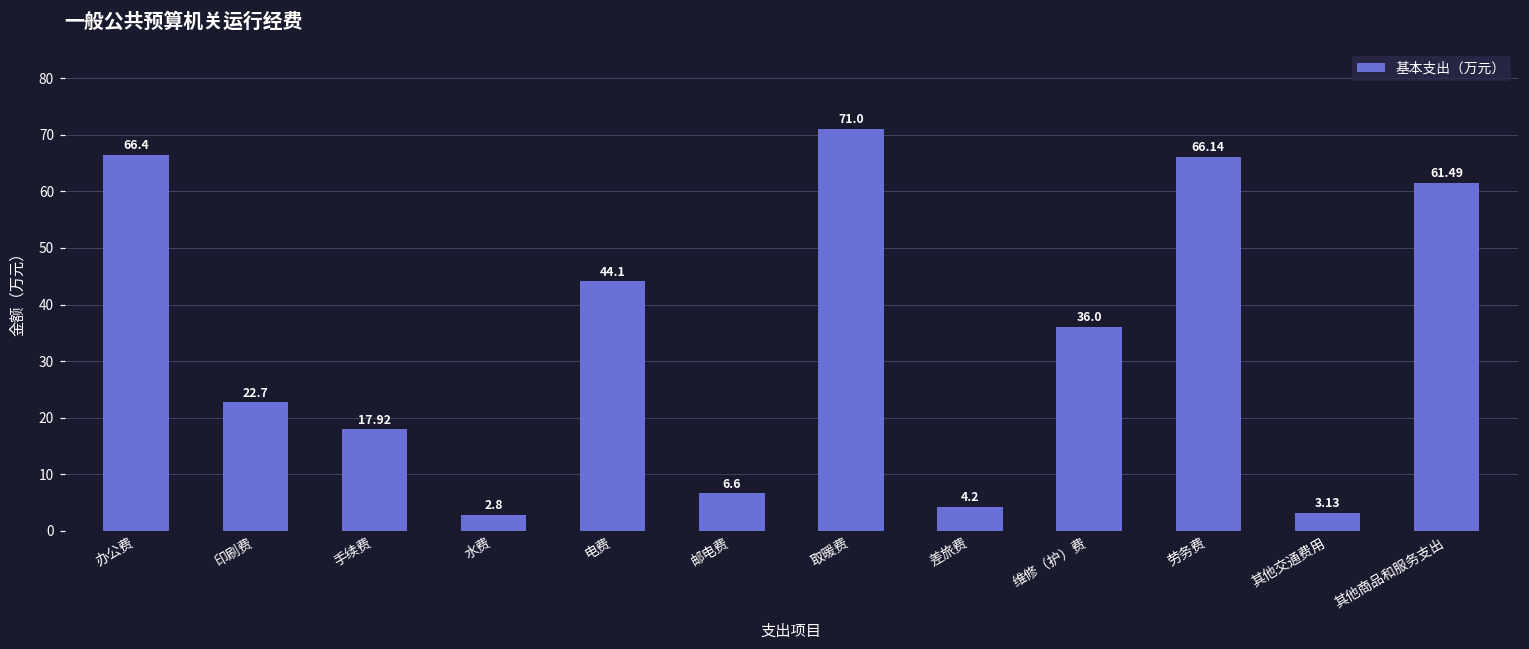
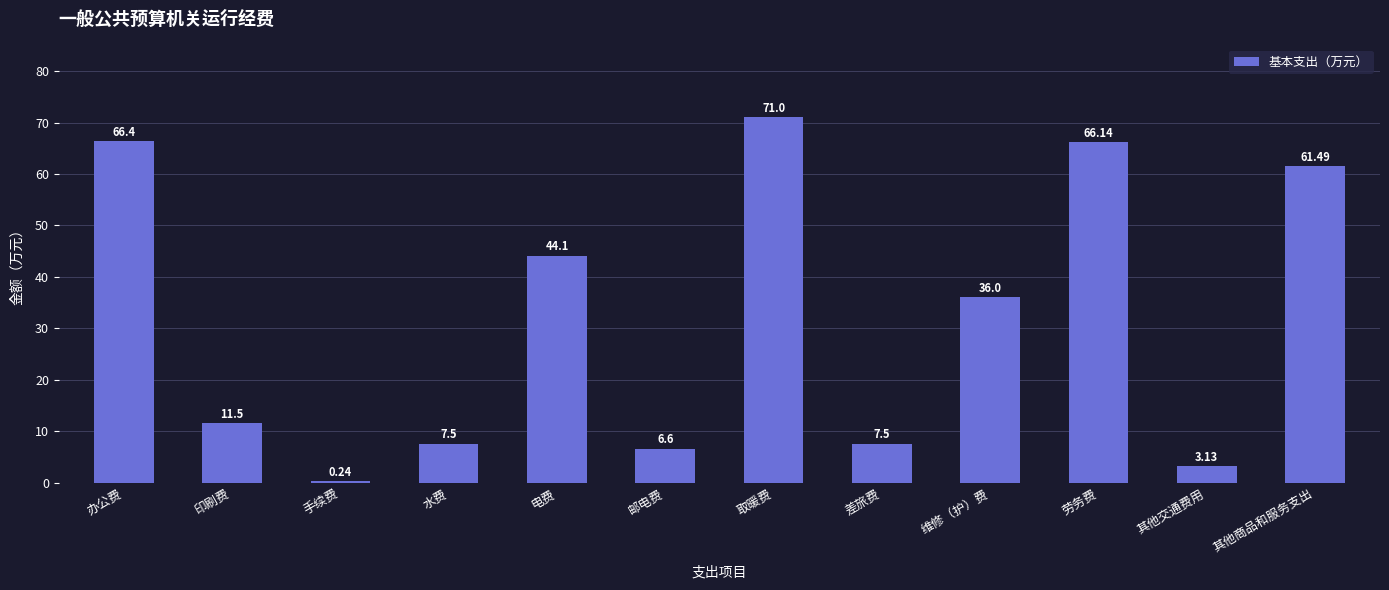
  {
    "办公费": 66.4,
-   "印刷费": 22.7,
-   "手续费": 17.92,
-   "水费": 2.8,
+   "印刷费": 11.5,
+   "手续费": 0.24,
+   "水费": 7.5,
    "电费": 44.1,
    "邮电费": 6.6,
    "取暖费": 71.0,
-   "差旅费": 4.2,
+   "差旅费": 7.5,
    "维修（护）费": 36.0,
    "劳务费": 66.14,
    "其他交通费用": 3.13,
    "其他商品和服务支出": 61.49
  }
